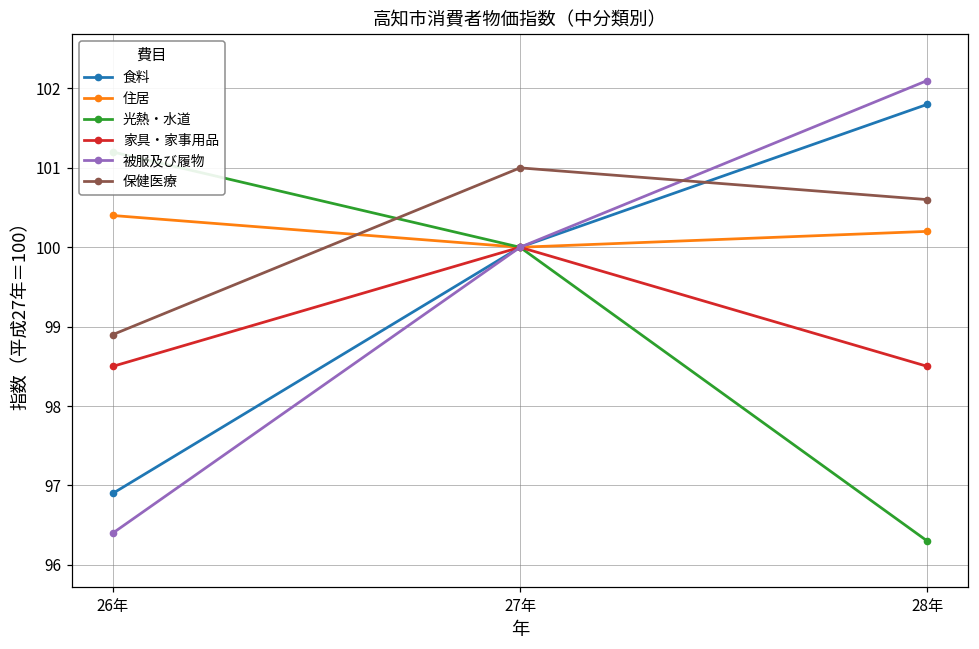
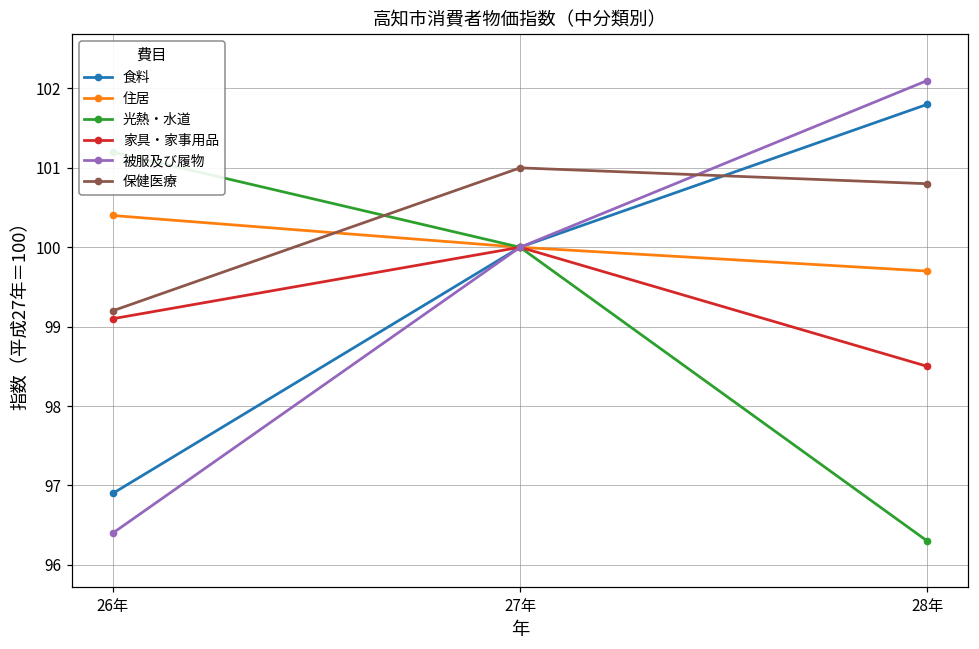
  {
    "食料": {
      "26年": 96.9,
      "28年": 101.8
    },
    "住居": {
      "26年": 100.4,
-     "28年": 100.2
+     "28年": 99.7
    },
    "光熱・水道": {
      "28年": 96.3
    },
    "家具・家事用品": {
-     "26年": 98.5,
+     "26年": 99.1,
      "28年": 98.5
    },
    "被服及び履物": {
      "26年": 96.4,
      "28年": 102.1
    },
    "保健医療": {
-     "26年": 98.9,
+     "26年": 99.2,
      "27年": 101.0,
-     "28年": 100.6
+     "28年": 100.8
    }
  }
